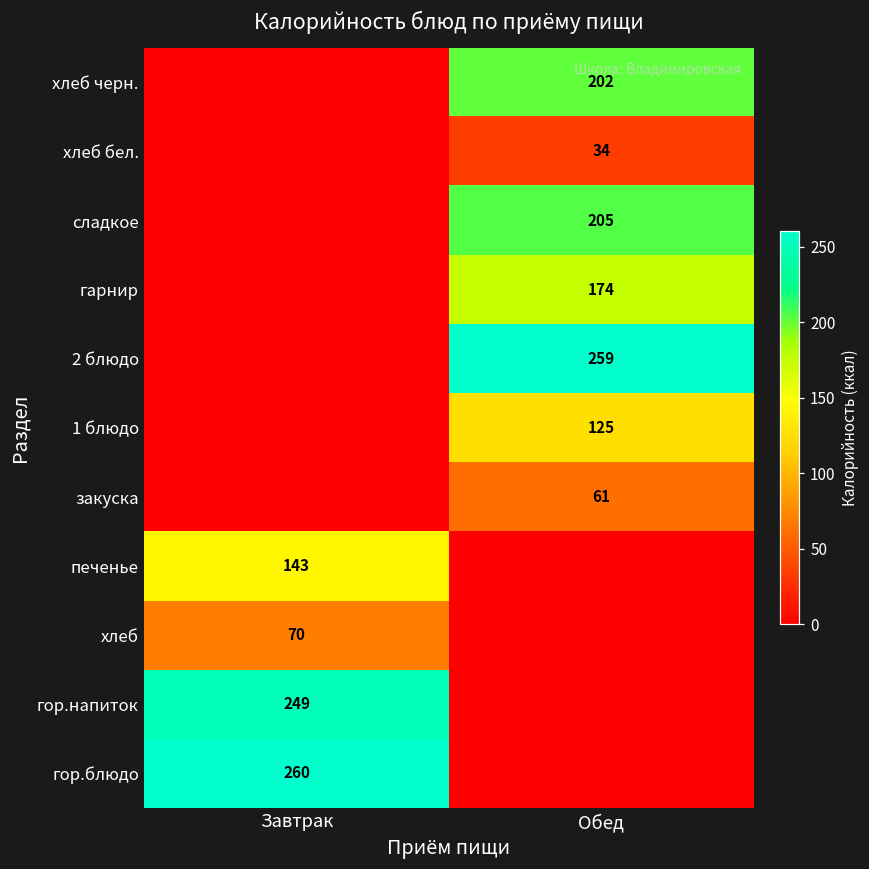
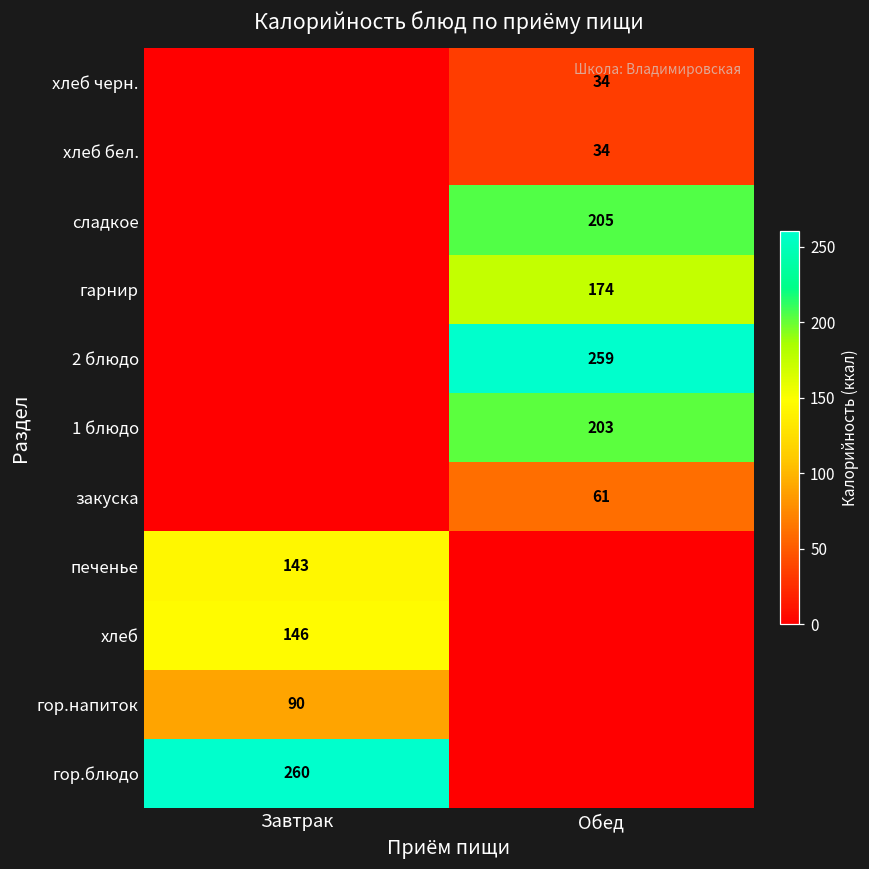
  {
    "хлеб черн.": {
-     "Обед": 202
+     "Обед": 34
    },
    "хлеб бел.": {
      "Обед": 34
    },
    "сладкое": {
      "Обед": 205
    },
    "гарнир": {
      "Обед": 174
    },
    "2 блюдо": {
      "Обед": 259
    },
    "1 блюдо": {
-     "Обед": 125
+     "Обед": 203
    },
    "закуска": {
      "Обед": 61
    },
    "печенье": {
      "Завтрак": 143
    },
    "хлеб": {
-     "Завтрак": 70
+     "Завтрак": 146
    },
    "гор.напиток": {
-     "Завтрак": 249
+     "Завтрак": 90
    },
    "гор.блюдо": {
      "Завтрак": 260
    }
  }
